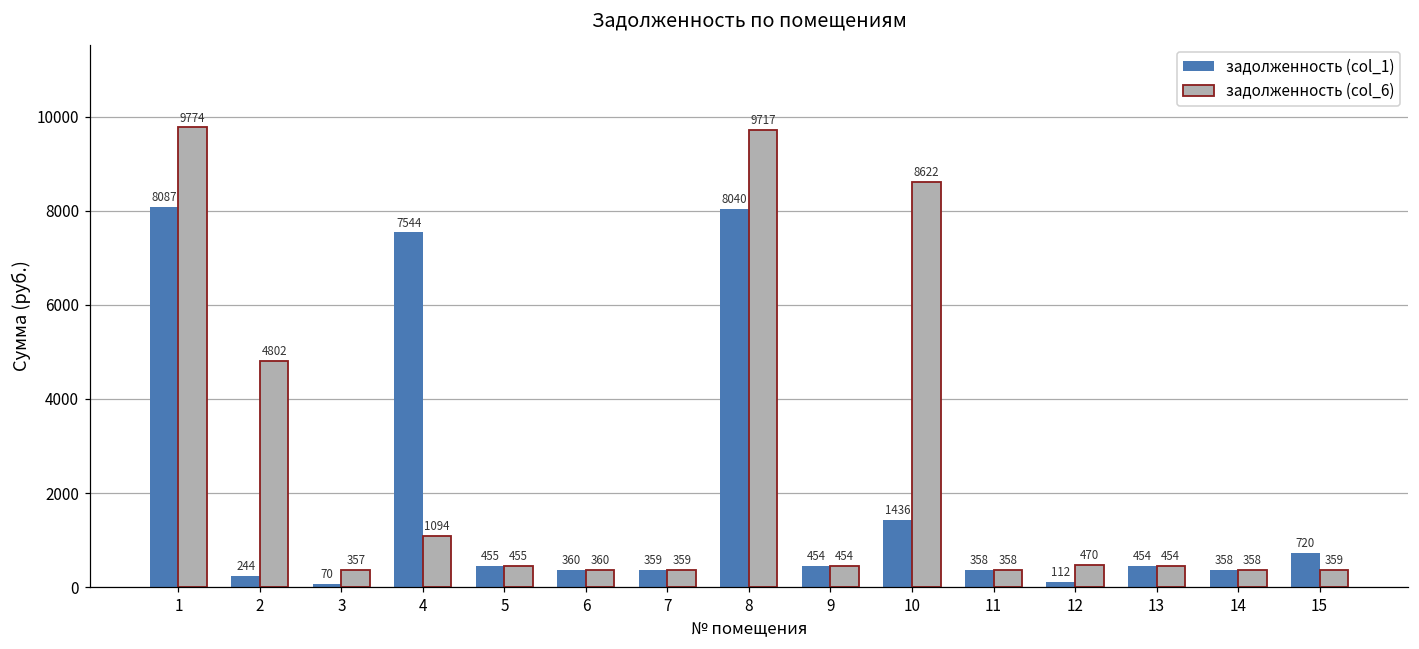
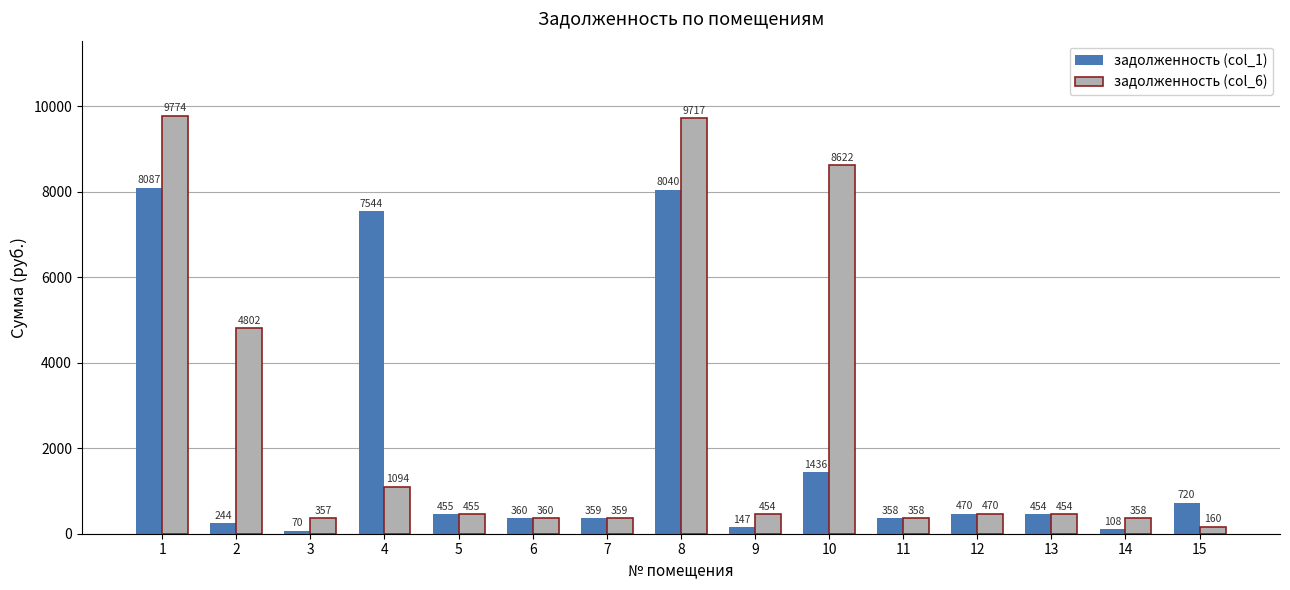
  {
    "задолженность (col_1)": {
      "1": 8087,
      "2": 244,
      "3": 70,
      "4": 7544,
      "5": 455,
      "6": 360,
      "7": 359,
      "8": 8040,
-     "9": 454,
+     "9": 147,
      "10": 1436,
      "11": 358,
-     "12": 112,
+     "12": 470,
      "13": 454,
-     "14": 358,
+     "14": 108,
      "15": 720
    },
    "задолженность (col_6)": {
      "1": 9774,
      "2": 4802,
      "3": 357,
      "4": 1094,
      "5": 455,
      "6": 360,
      "7": 359,
      "8": 9717,
      "9": 454,
      "10": 8622,
      "11": 358,
      "12": 470,
      "13": 454,
      "14": 358,
-     "15": 359
+     "15": 160
    }
  }
